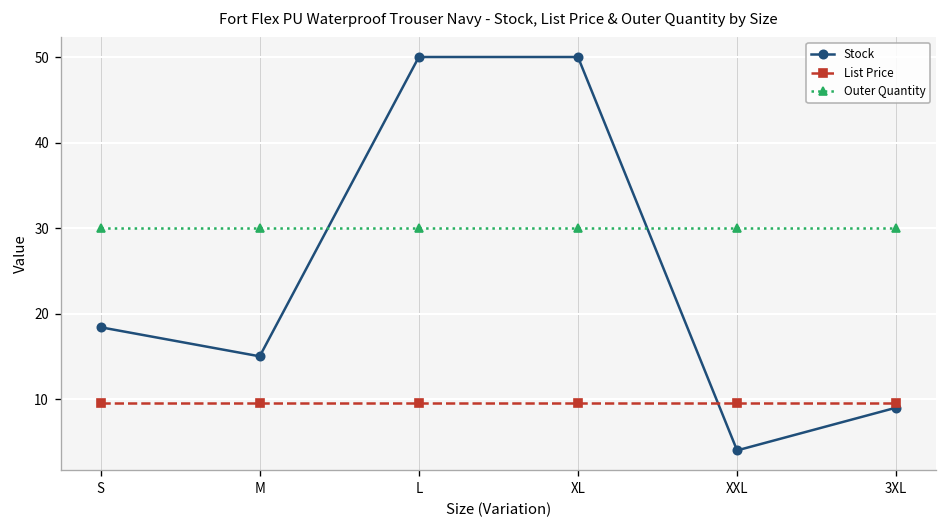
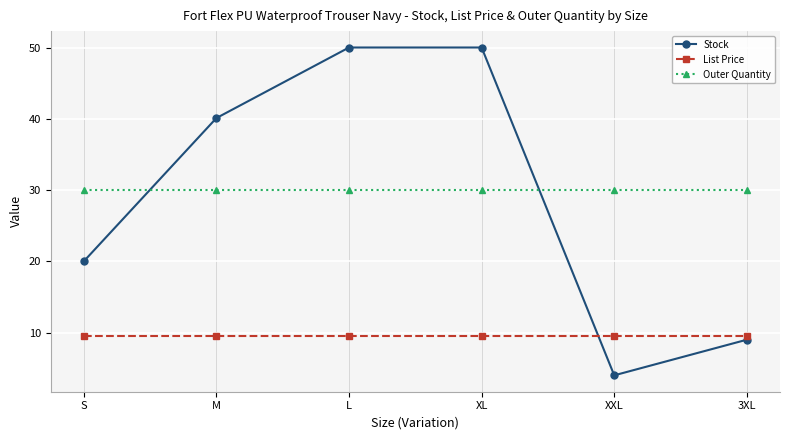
  {
    "Stock": {
-     "S": 18,
-     "M": 15,
+     "S": 20,
+     "M": 40,
      "L": 50,
      "XL": 50,
      "XXL": 4,
      "3XL": 9
    },
    "List Price": {
      "S": 10,
      "M": 10,
      "L": 10,
      "XL": 10,
      "XXL": 10,
      "3XL": 10
    },
    "Outer Quantity": {
      "S": 30,
      "M": 30,
      "L": 30,
      "XL": 30,
      "XXL": 30,
      "3XL": 30
    }
  }
